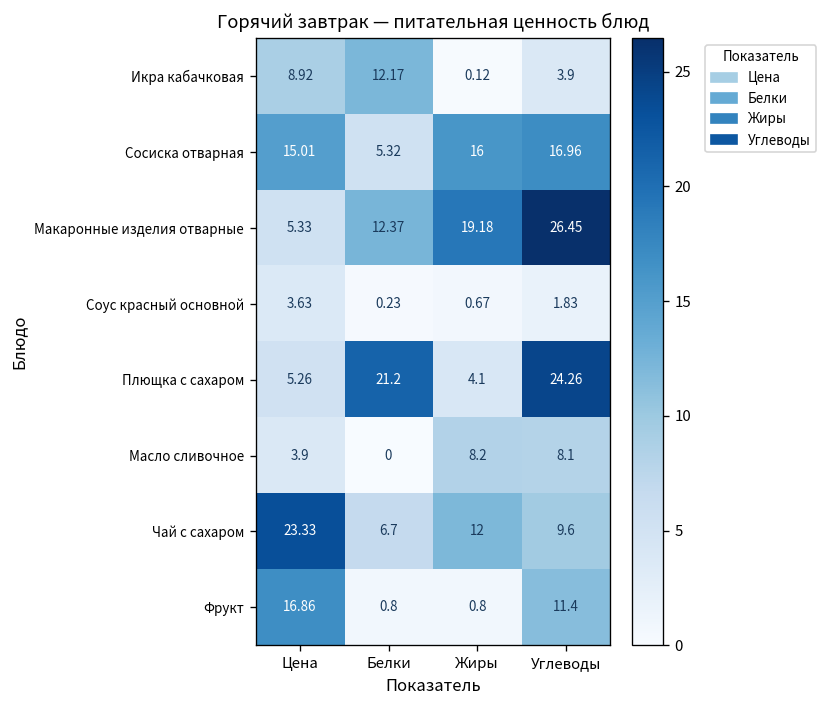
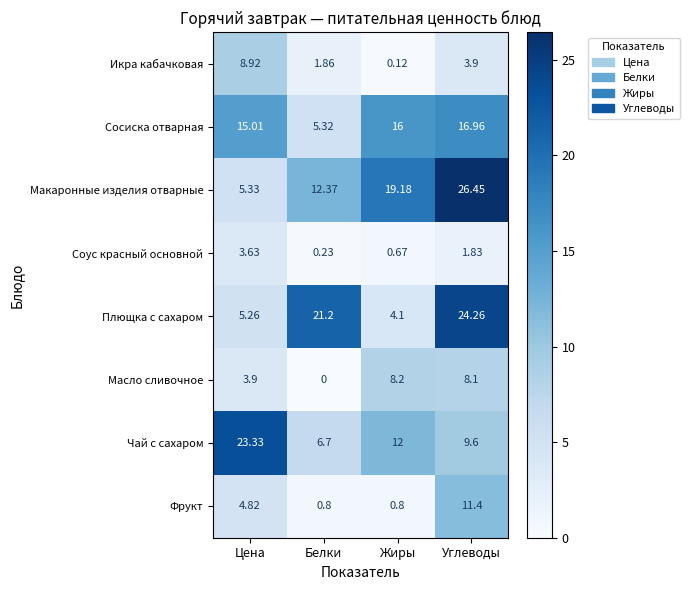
  {
    "Икра кабачковая": {
      "Цена": 8.92,
-     "Белки": 12.17,
+     "Белки": 1.86,
      "Жиры": 0.12,
      "Углеводы": 3.9
    },
    "Сосиска отварная": {
      "Цена": 15.01,
      "Белки": 5.32,
      "Жиры": 16,
      "Углеводы": 16.96
    },
    "Макаронные изделия отварные": {
      "Цена": 5.33,
      "Белки": 12.37,
      "Жиры": 19.18,
      "Углеводы": 26.45
    },
    "Соус красный основной": {
      "Цена": 3.63,
      "Белки": 0.23,
      "Жиры": 0.67,
      "Углеводы": 1.83
    },
    "Плющка с сахаром": {
      "Цена": 5.26,
      "Белки": 21.2,
      "Жиры": 4.1,
      "Углеводы": 24.26
    },
    "Масло сливочное": {
      "Цена": 3.9,
      "Белки": 0,
      "Жиры": 8.2,
      "Углеводы": 8.1
    },
    "Чай с сахаром": {
      "Цена": 23.33,
      "Белки": 6.7,
      "Жиры": 12,
      "Углеводы": 9.6
    },
    "Фрукт": {
-     "Цена": 16.86,
+     "Цена": 4.82,
      "Белки": 0.8,
      "Жиры": 0.8,
      "Углеводы": 11.4
    }
  }
